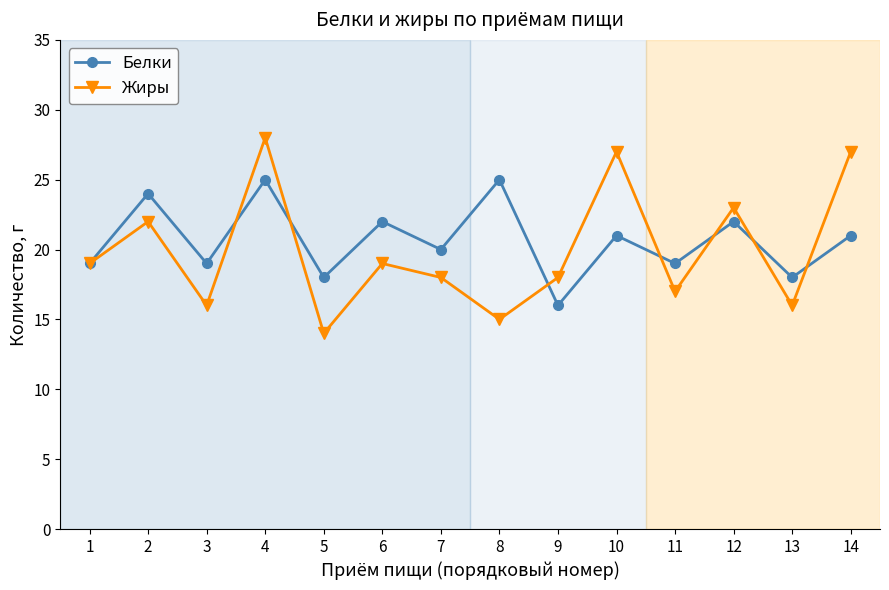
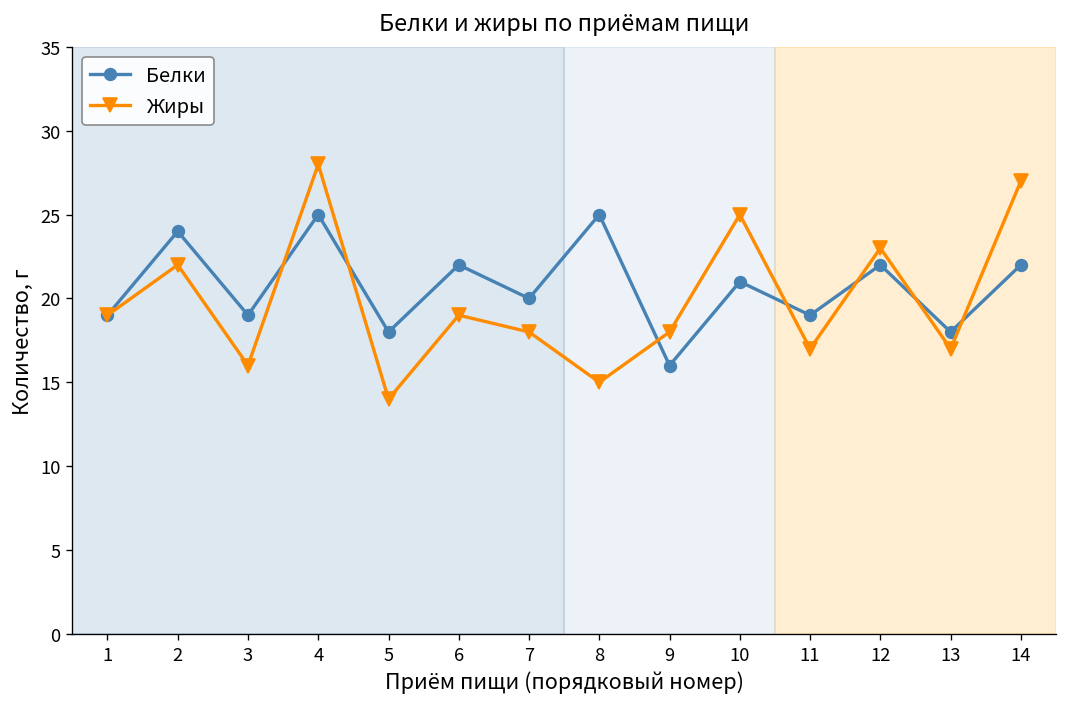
  {
    "Белки": {
      "2": 24,
      "3": 19,
      "4": 25,
      "5": 18,
      "6": 22,
      "7": 20,
      "8": 25,
      "9": 16,
      "10": 21,
      "11": 19,
      "12": 22,
      "13": 18,
-     "14": 21
+     "14": 22
    },
    "Жиры": {
      "2": 22,
      "3": 16,
      "4": 28,
      "5": 14,
      "6": 19,
      "7": 18,
      "8": 15,
      "9": 18,
-     "10": 27,
+     "10": 25,
      "11": 17,
      "12": 23,
-     "13": 16,
+     "13": 17,
      "14": 27
    }
  }
